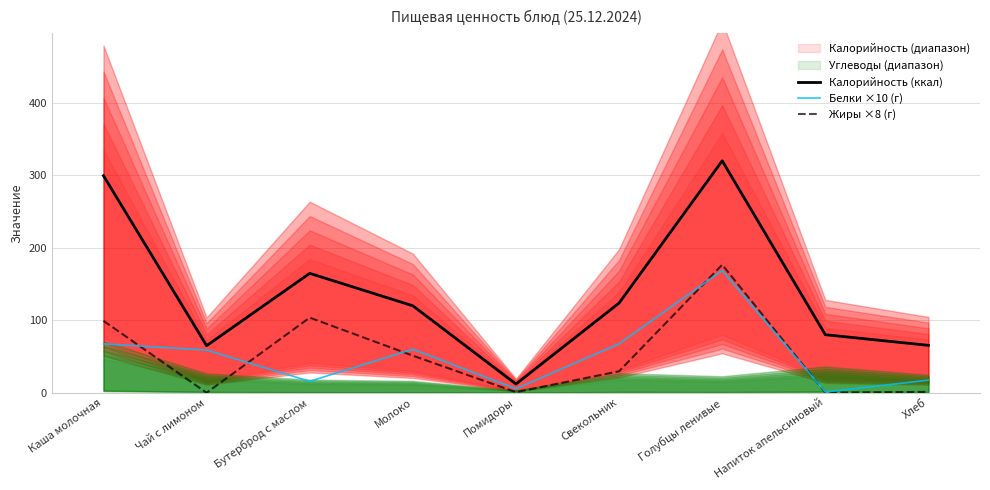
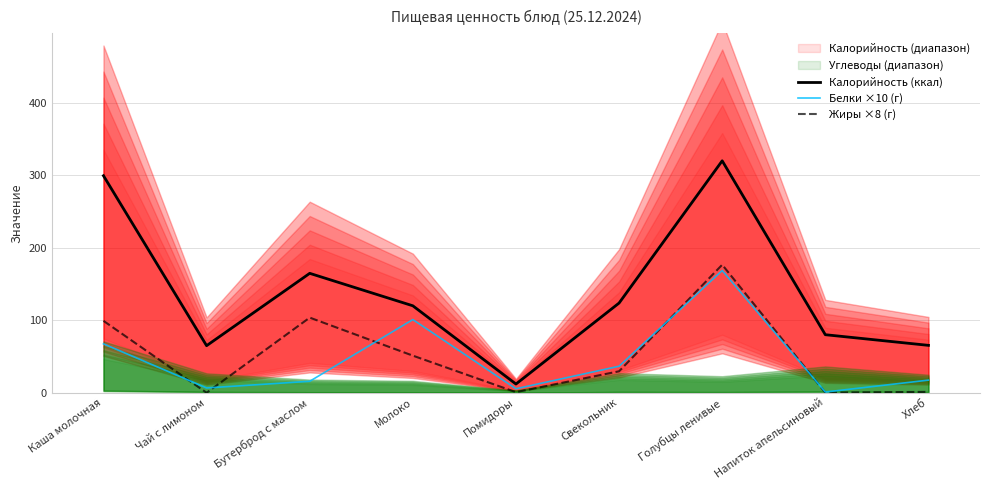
  {
    "Белки ×10 (г)": {
-     "Чай с лимоном": 60,
-     "Молоко": 60,
-     "Свекольник": 70,
+     "Чай с лимоном": 10,
+     "Молоко": 100,
+     "Свекольник": 40,
      "Голубцы ленивые": 170
    }
  }
